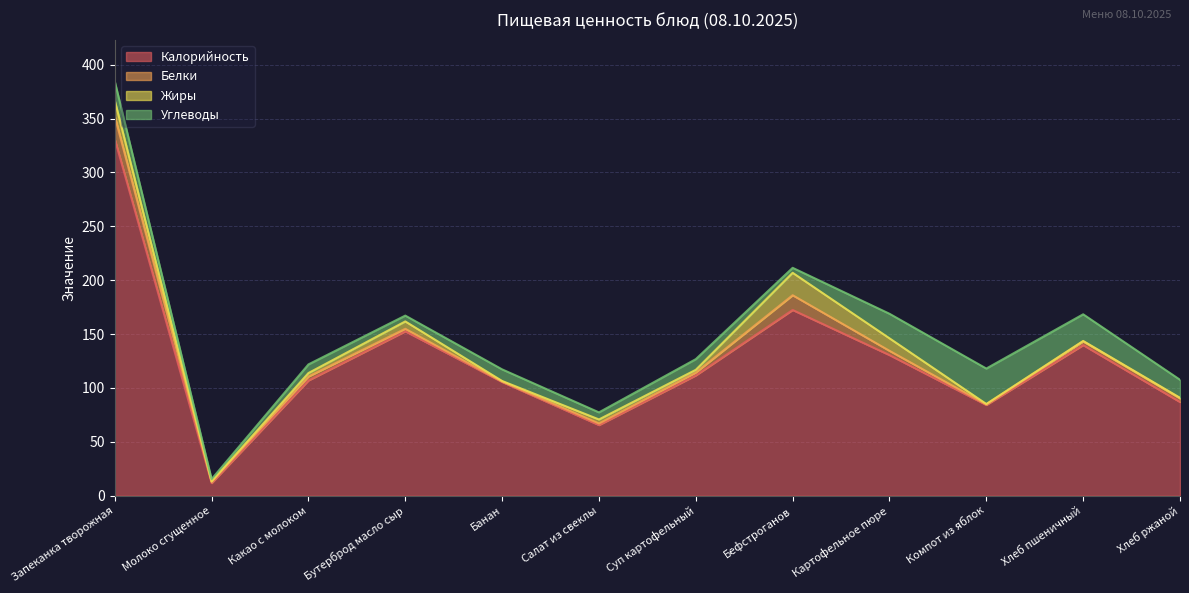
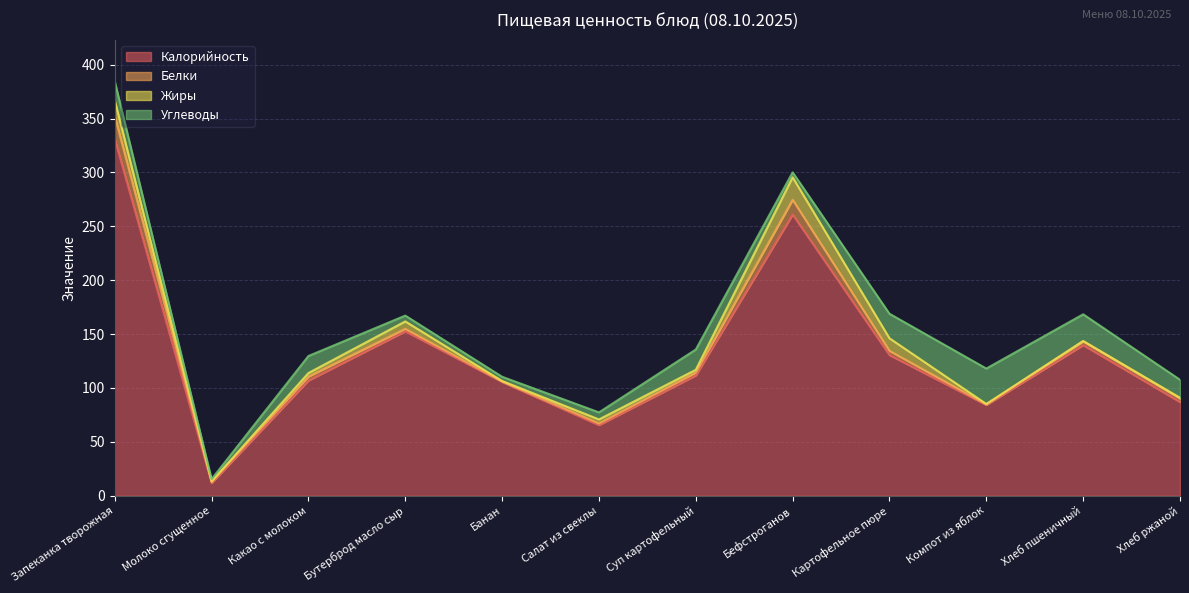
  {
    "Калорийность": {
      "Запеканка творожная": 331,
      "Какао с молоком": 107,
      "Суп картофельный": 112,
-     "Бефстроганов": 172,
+     "Бефстроганов": 261,
      "Картофельное пюре": 131,
      "Хлеб пшеничный": 140,
      "Хлеб ржаной": 87
    },
    "Углеводы": {
      "Запеканка творожная": 18,
-     "Какао с молоком": 8,
+     "Какао с молоком": 16,
      "Бутерброд масло сыр": 5,
-     "Банан": 11,
+     "Банан": 4,
      "Салат из свеклы": 7,
-     "Суп картофельный": 10,
+     "Суп картофельный": 19,
      "Бефстроганов": 5,
      "Картофельное пюре": 23,
      "Компот из яблок": 33,
      "Хлеб пшеничный": 25,
      "Хлеб ржаной": 17
    }
  }
